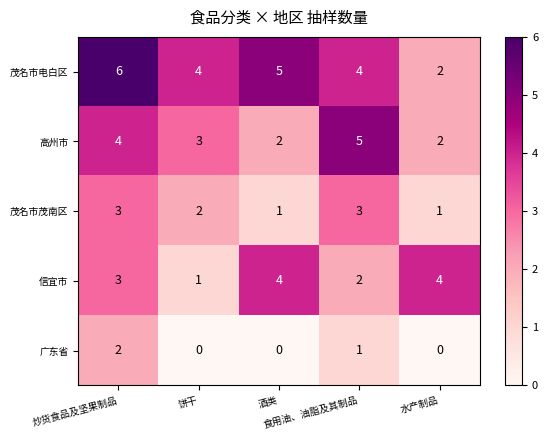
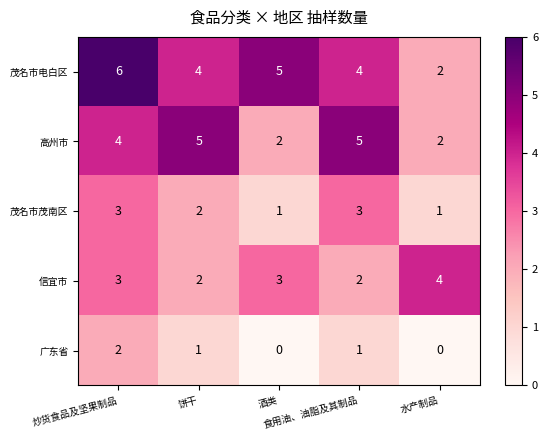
  {
    "茂名市电白区": {
      "炒货食品及坚果制品": 6,
      "饼干": 4,
      "酒类": 5,
      "食用油、油脂及其制品": 4,
      "水产制品": 2
    },
    "高州市": {
      "炒货食品及坚果制品": 4,
-     "饼干": 3,
+     "饼干": 5,
      "酒类": 2,
      "食用油、油脂及其制品": 5,
      "水产制品": 2
    },
    "茂名市茂南区": {
      "炒货食品及坚果制品": 3,
      "饼干": 2,
      "酒类": 1,
      "食用油、油脂及其制品": 3,
      "水产制品": 1
    },
    "信宜市": {
      "炒货食品及坚果制品": 3,
-     "饼干": 1,
-     "酒类": 4,
+     "饼干": 2,
+     "酒类": 3,
      "食用油、油脂及其制品": 2,
      "水产制品": 4
    },
    "广东省": {
      "炒货食品及坚果制品": 2,
-     "饼干": 0,
+     "饼干": 1,
      "酒类": 0,
      "食用油、油脂及其制品": 1,
      "水产制品": 0
    }
  }
